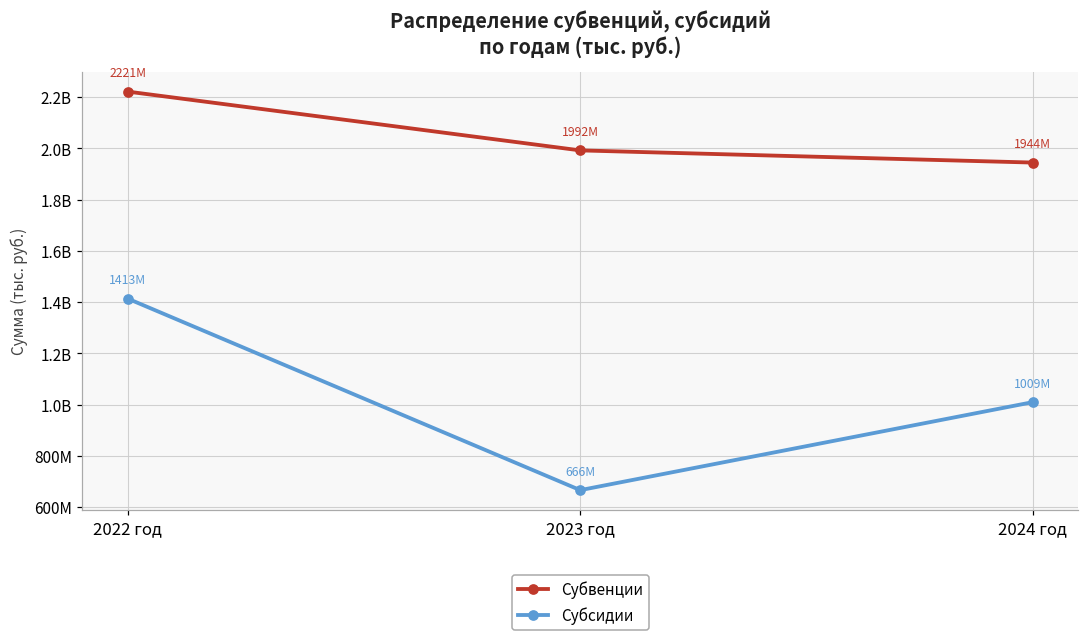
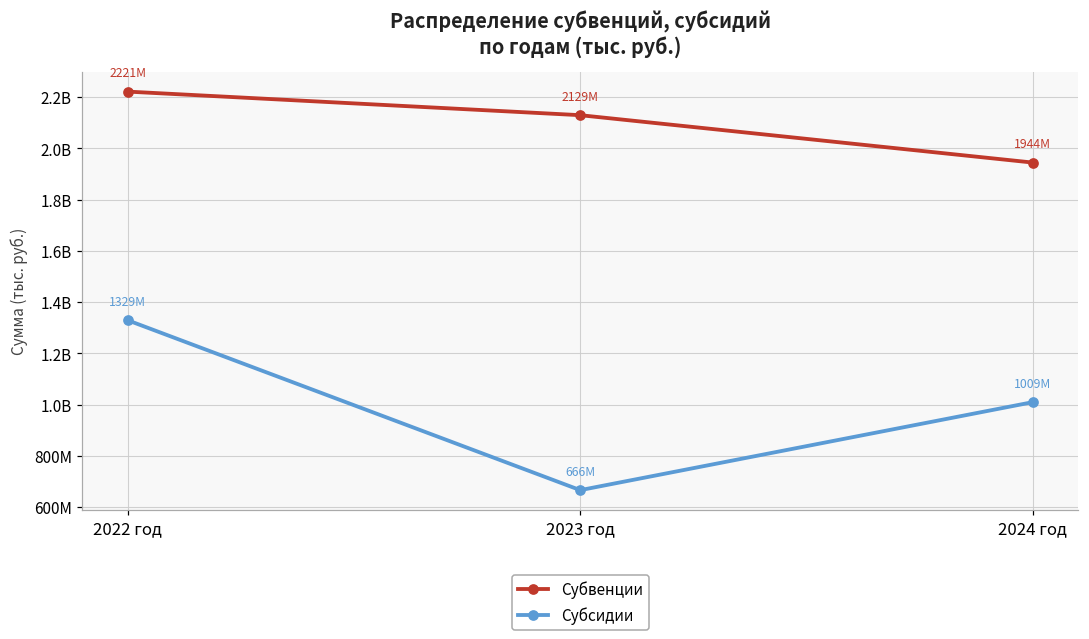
  {
    "Субвенции": {
      "2022 год": "2221M",
-     "2023 год": "1992M",
+     "2023 год": "2129M",
      "2024 год": "1944M"
    },
    "Субсидии": {
-     "2022 год": "1413M",
+     "2022 год": "1329M",
      "2023 год": "666M",
      "2024 год": "1009M"
    }
  }
